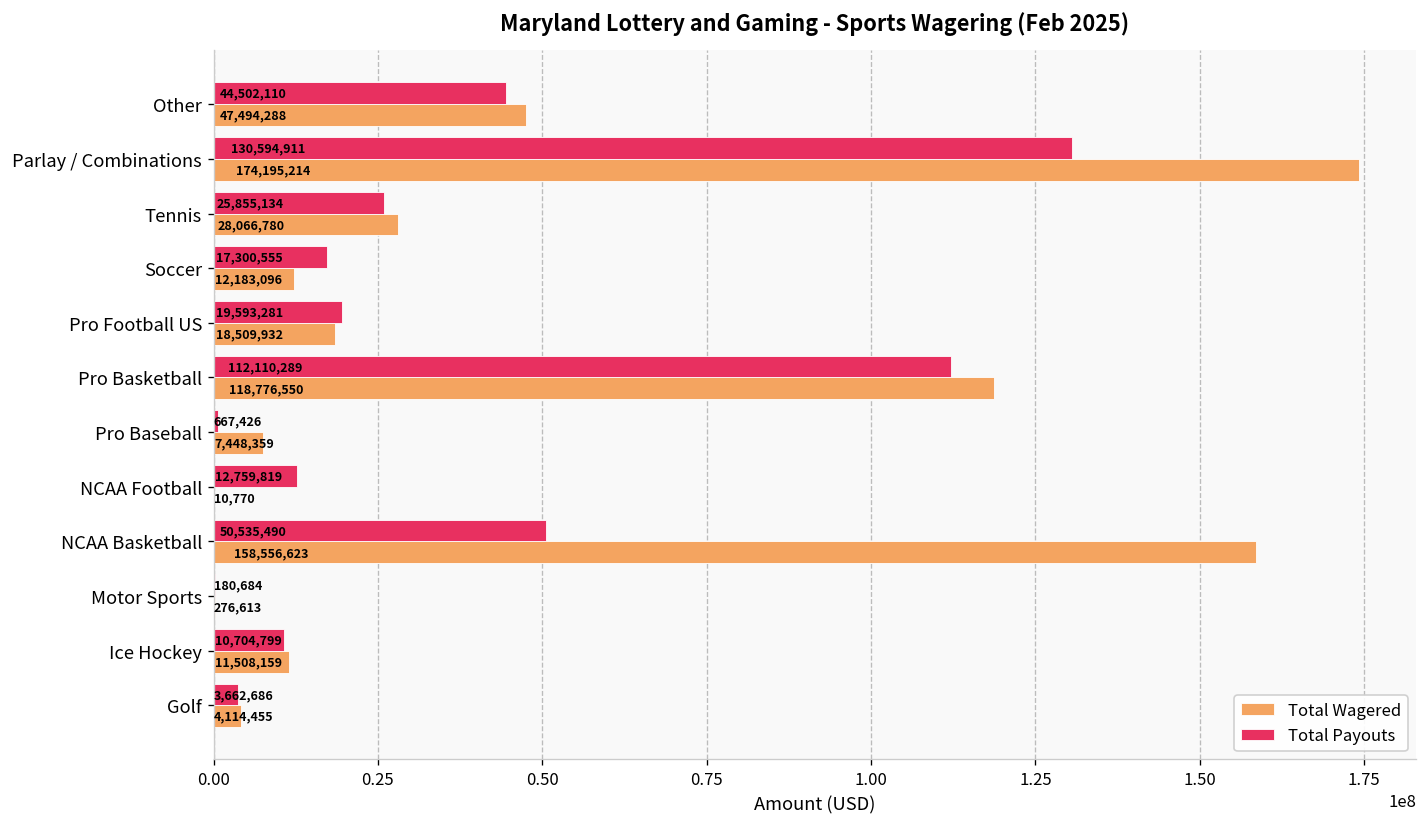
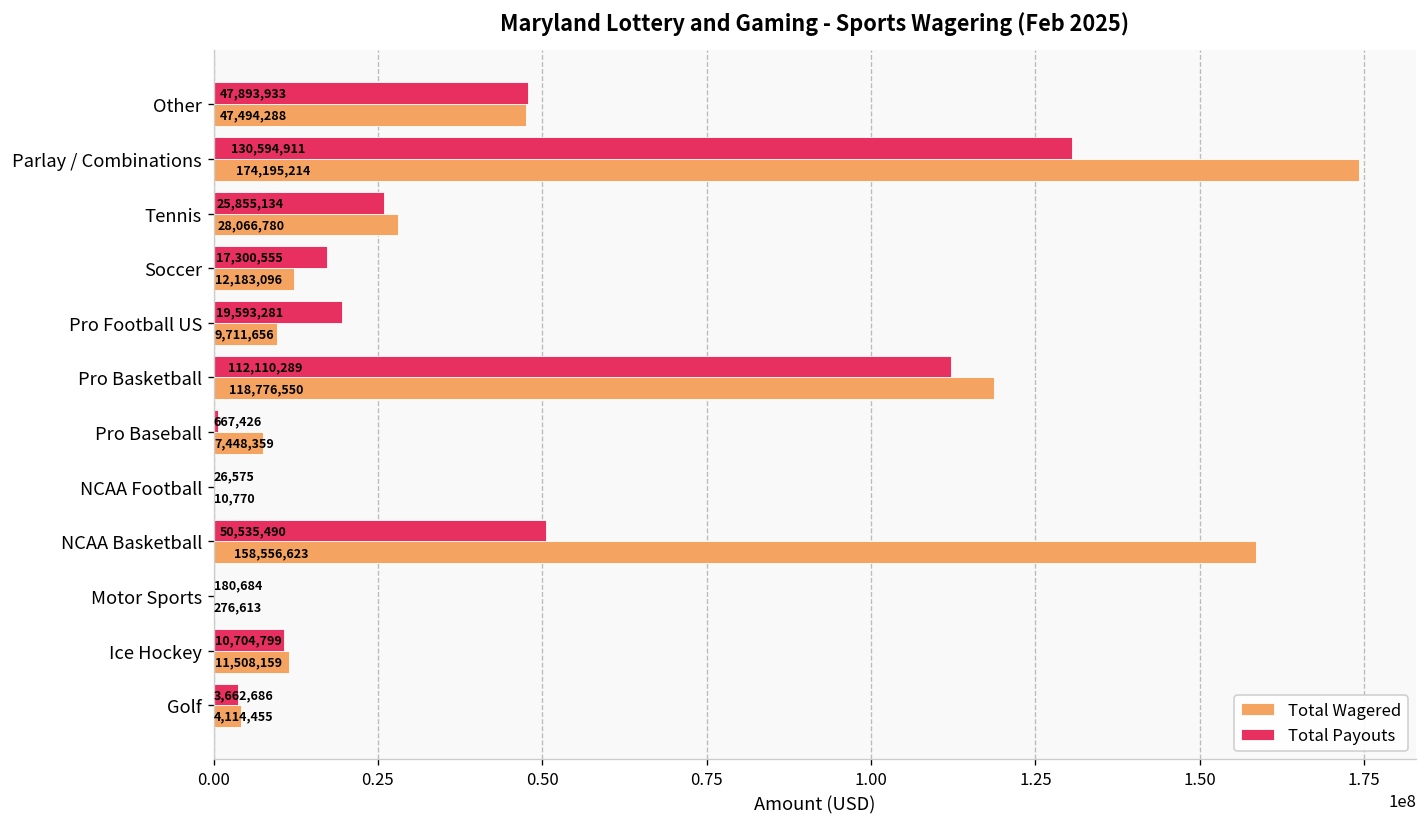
  {
    "Total Wagered": {
      "Other": "47,494,288",
      "Parlay / Combinations": "174,195,214",
      "Tennis": "28,066,780",
      "Soccer": "12,183,096",
-     "Pro Football US": "18,509,932",
+     "Pro Football US": "9,711,656",
      "Pro Basketball": "118,776,550",
      "Pro Baseball": "7,448,359",
      "NCAA Football": "10,770",
      "NCAA Basketball": "158,556,623",
      "Motor Sports": "276,613",
      "Ice Hockey": "11,508,159",
      "Golf": "4,114,455"
    },
    "Total Payouts": {
-     "Other": "44,502,110",
+     "Other": "47,893,933",
      "Parlay / Combinations": "130,594,911",
      "Tennis": "25,855,134",
      "Soccer": "17,300,555",
      "Pro Football US": "19,593,281",
      "Pro Basketball": "112,110,289",
      "Pro Baseball": "667,426",
-     "NCAA Football": "12,759,819",
+     "NCAA Football": "26,575",
      "NCAA Basketball": "50,535,490",
      "Motor Sports": "180,684",
      "Ice Hockey": "10,704,799",
      "Golf": "3,662,686"
    }
  }
